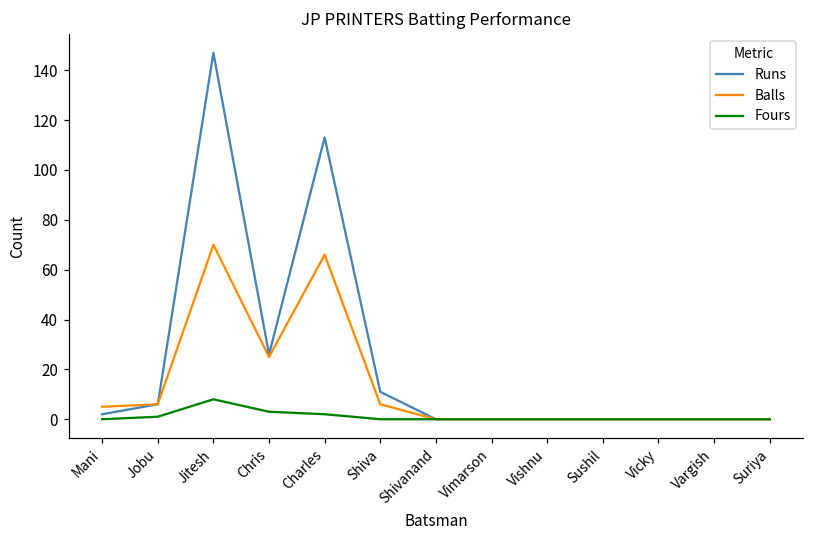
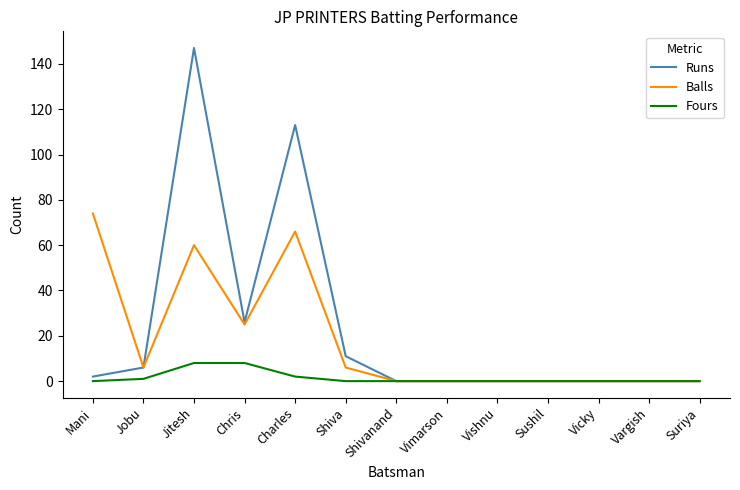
  {
    "Runs": {
      "Mani": 2,
      "Jitesh": 147,
      "Charles": 113,
      "Shiva": 11
    },
    "Balls": {
-     "Mani": 5,
-     "Jitesh": 70,
+     "Mani": 74,
+     "Jitesh": 60,
      "Charles": 66,
      "Shiva": 6
    },
    "Fours": {
      "Mani": 0,
      "Jobu": 1,
      "Jitesh": 8,
-     "Chris": 3,
+     "Chris": 8,
      "Charles": 2,
      "Shiva": 0
    }
  }
